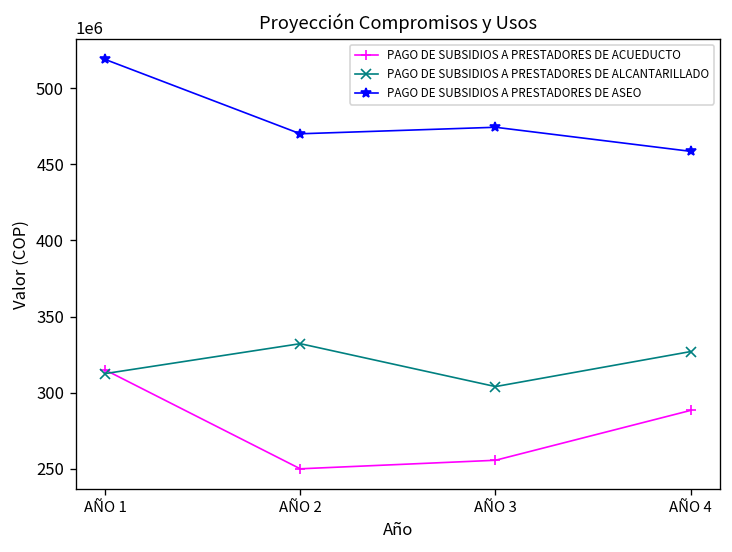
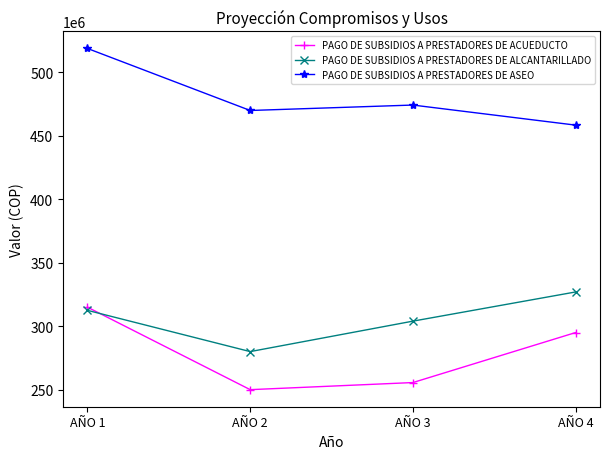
  {
    "PAGO DE SUBSIDIOS A PRESTADORES DE ACUEDUCTO": {
      "AÑO 1": 315000000,
      "AÑO 2": 250000000,
      "AÑO 3": 256000000,
-     "AÑO 4": 288000000
+     "AÑO 4": 295000000
    },
    "PAGO DE SUBSIDIOS A PRESTADORES DE ALCANTARILLADO": {
      "AÑO 1": 313000000,
-     "AÑO 2": 332000000,
+     "AÑO 2": 280000000,
      "AÑO 3": 304000000,
      "AÑO 4": 327000000
    },
    "PAGO DE SUBSIDIOS A PRESTADORES DE ASEO": {
      "AÑO 1": 519000000,
      "AÑO 2": 470000000,
      "AÑO 3": 474000000,
      "AÑO 4": 458000000
    }
  }
